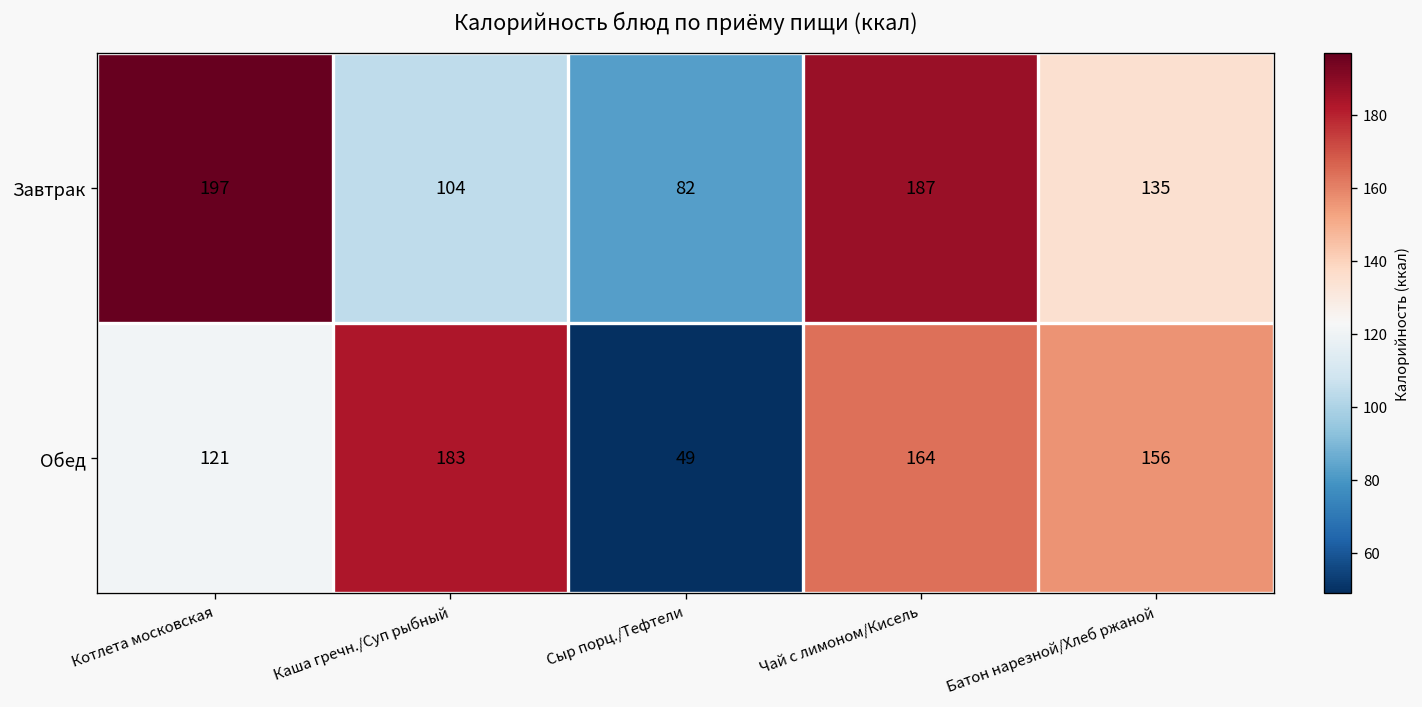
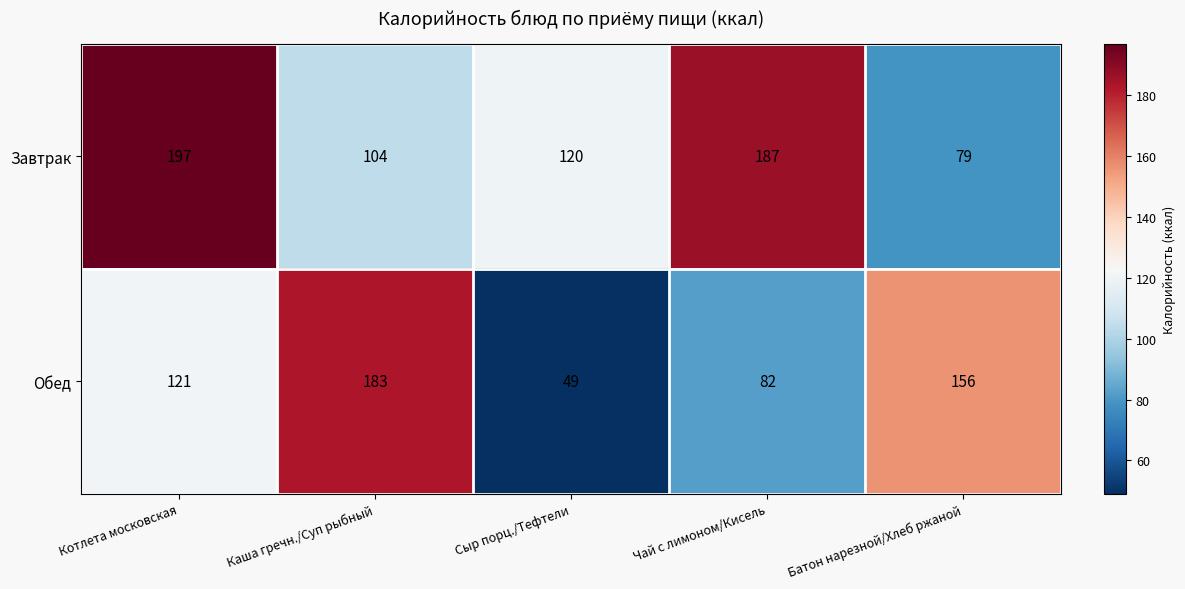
  {
    "Завтрак": {
      "Котлета московская": 197,
      "Каша гречн./Суп рыбный": 104,
-     "Сыр порц./Тефтели": 82,
+     "Сыр порц./Тефтели": 120,
      "Чай с лимоном/Кисель": 187,
-     "Батон нарезной/Хлеб ржаной": 135
+     "Батон нарезной/Хлеб ржаной": 79
    },
    "Обед": {
      "Котлета московская": 121,
      "Каша гречн./Суп рыбный": 183,
      "Сыр порц./Тефтели": 49,
-     "Чай с лимоном/Кисель": 164,
+     "Чай с лимоном/Кисель": 82,
      "Батон нарезной/Хлеб ржаной": 156
    }
  }
